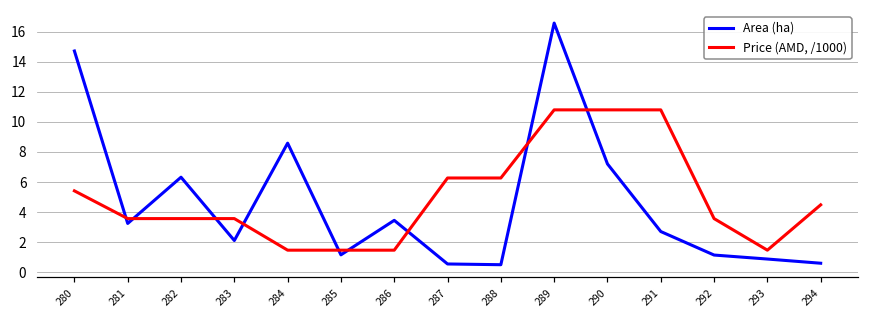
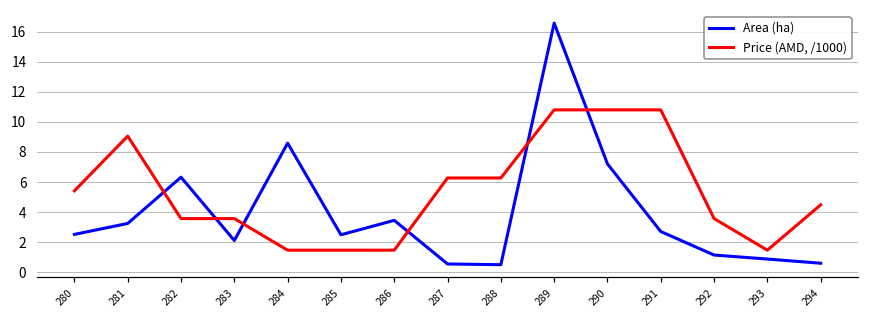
  {
    "Area (ha)": {
-     "280": 14.7,
+     "280": 2.5,
      "281": 3.2,
      "282": 6.3,
      "283": 2.1,
      "284": 8.6,
-     "285": 1.2,
+     "285": 2.5,
      "286": 3.5,
      "287": 0.6,
      "288": 0.5,
      "289": 16.6,
      "290": 7.2,
      "291": 2.7,
      "292": 1.1,
      "293": 0.9,
      "294": 0.6
    },
    "Price (AMD, /1000)": {
      "280": 5.4,
-     "281": 3.6,
+     "281": 9.1,
      "282": 3.6,
      "283": 3.6,
      "284": 1.5,
      "285": 1.5,
      "286": 1.5,
      "287": 6.3,
      "288": 6.3,
      "289": 10.8,
      "290": 10.8,
      "291": 10.8,
      "292": 3.6,
      "293": 1.5,
      "294": 4.5
    }
  }
